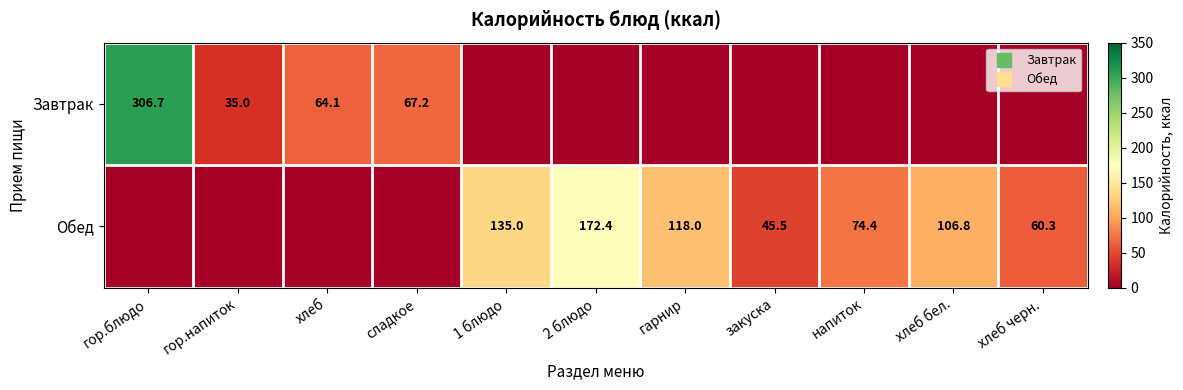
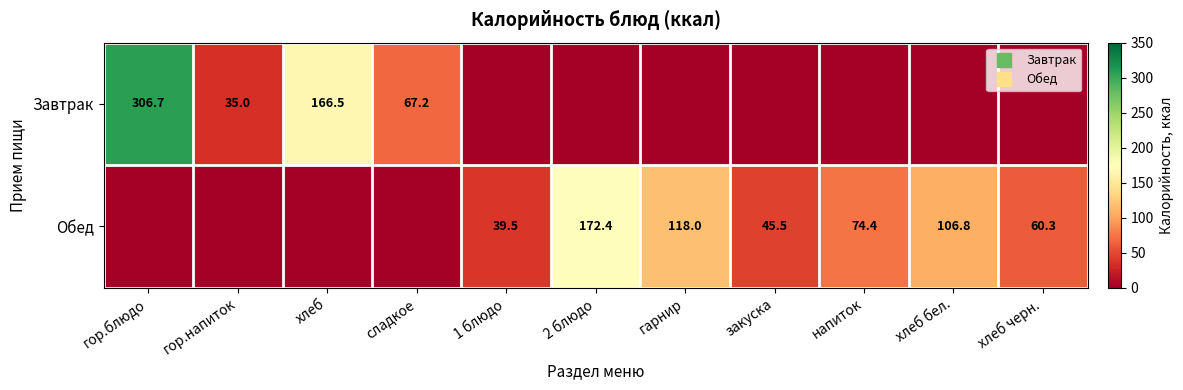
  {
    "Завтрак": {
      "гор.блюдо": 306.7,
      "гор.напиток": 35.0,
-     "хлеб": 64.1,
+     "хлеб": 166.5,
      "сладкое": 67.2
    },
    "Обед": {
-     "1 блюдо": 135.0,
+     "1 блюдо": 39.5,
      "2 блюдо": 172.4,
      "гарнир": 118.0,
      "закуска": 45.5,
      "напиток": 74.4,
      "хлеб бел.": 106.8,
      "хлеб черн.": 60.3
    }
  }
